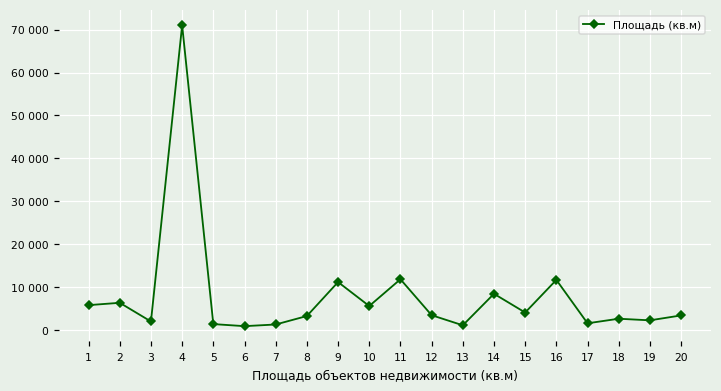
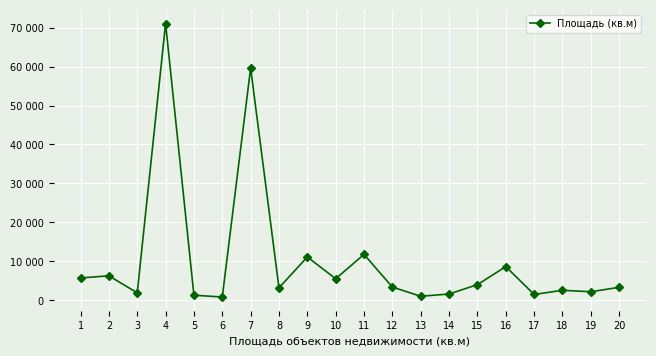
  {
    "1": 6000,
    "2": 6000,
    "3": 2000,
    "4": 71000,
    "5": 1000,
    "6": 1000,
-   "7": 1000,
+   "7": 60000,
    "8": 3000,
    "9": 11000,
    "10": 6000,
    "11": 12000,
    "12": 3000,
    "13": 1000,
-   "14": 8000,
+   "14": 2000,
    "15": 4000,
-   "16": 12000,
+   "16": 9000,
    "17": 2000,
    "18": 3000,
    "19": 2000,
    "20": 3000
  }
